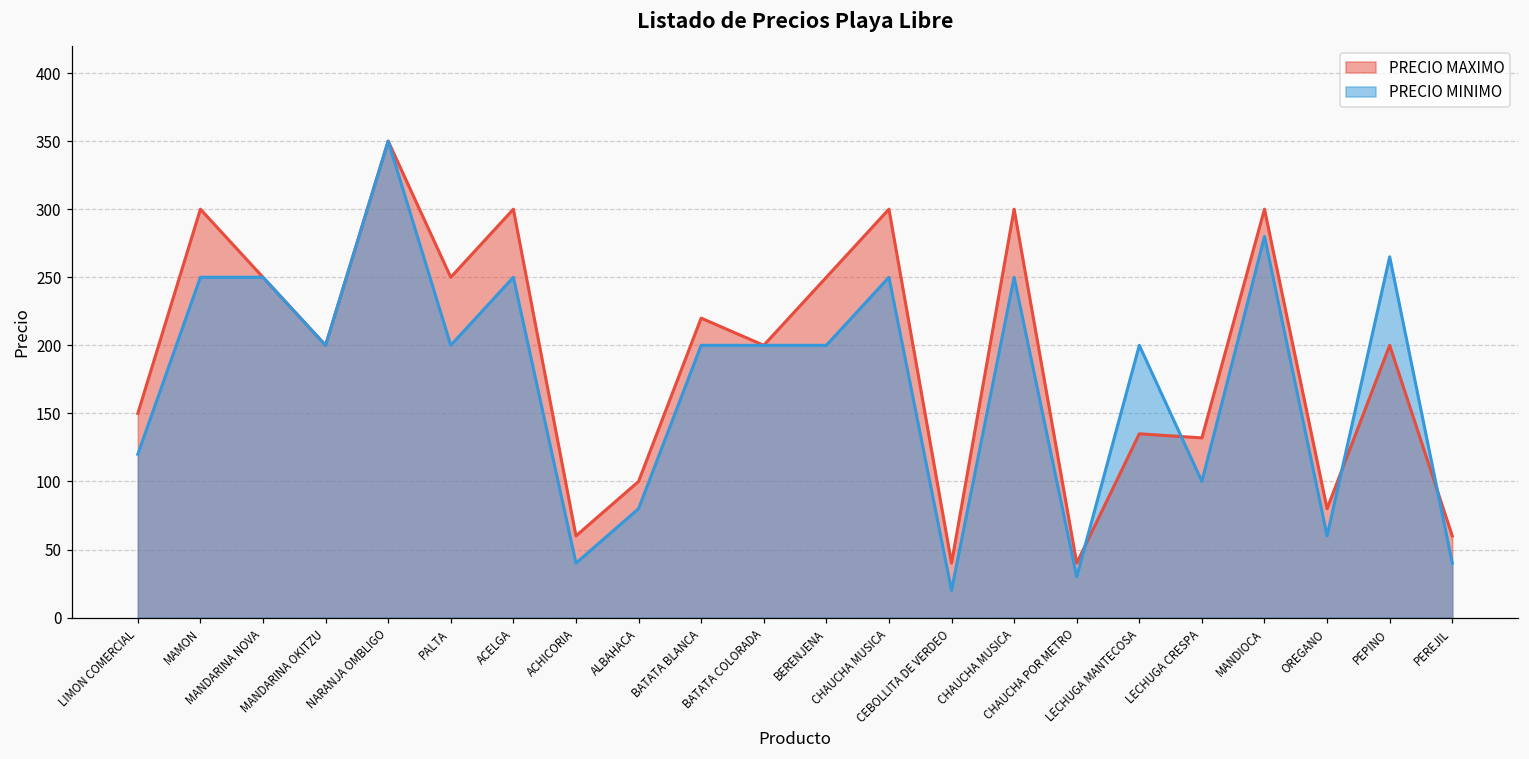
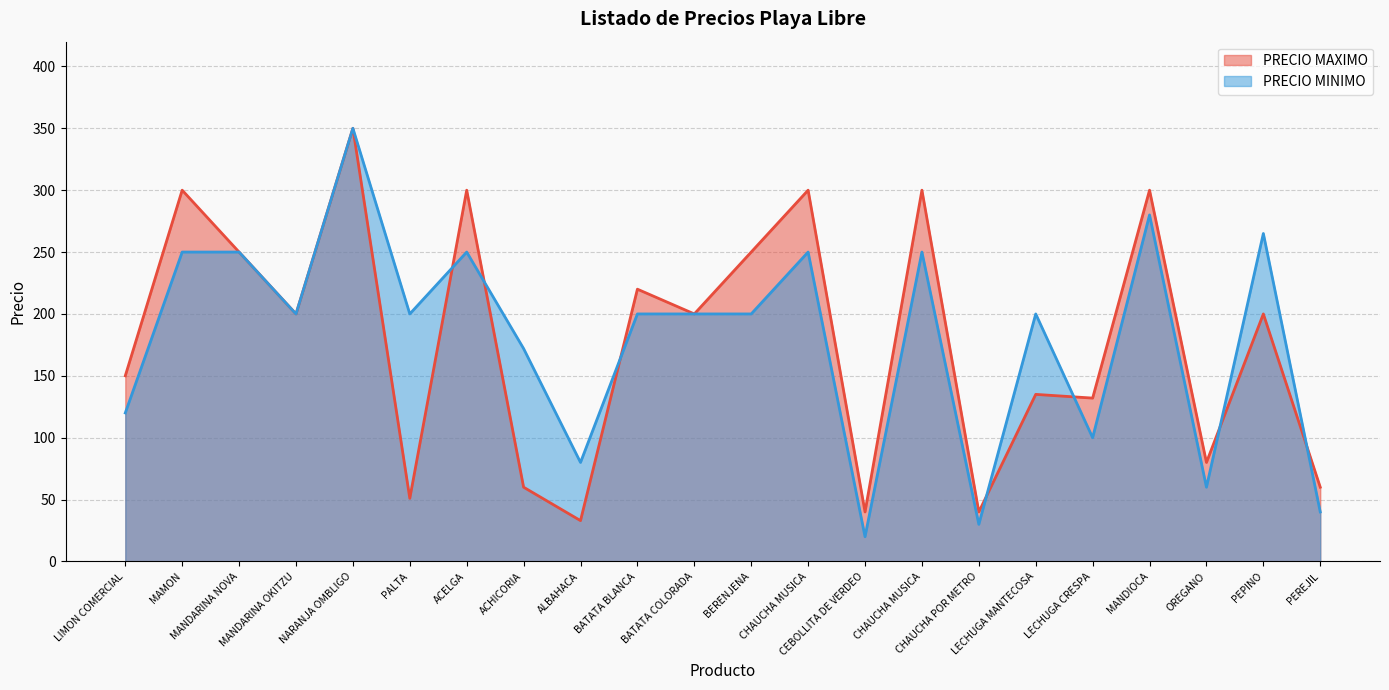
  {
    "PRECIO MAXIMO": {
      "LIMON COMERCIAL": 150,
      "MAMON": 300,
-     "PALTA": 250,
+     "PALTA": 51,
      "ACELGA": 300,
      "ACHICORIA": 60,
-     "ALBAHACA": 100,
+     "ALBAHACA": 33,
      "BATATA BLANCA": 220,
      "BERENJENA": 250,
      "CEBOLLITA DE VERDEO": 40,
      "CHAUCHA POR METRO": 40,
      "LECHUGA MANTECOSA": 135,
      "LECHUGA CRESPA": 132,
      "MANDIOCA": 300,
      "OREGANO": 80,
      "PEPINO": 200,
      "PEREJIL": 60
    },
    "PRECIO MINIMO": {
      "LIMON COMERCIAL": 120,
      "MAMON": 250,
      "PALTA": 200,
      "ACELGA": 250,
-     "ACHICORIA": 40,
+     "ACHICORIA": 172,
      "ALBAHACA": 80,
      "BATATA BLANCA": 200,
      "BERENJENA": 200,
      "CEBOLLITA DE VERDEO": 20,
      "CHAUCHA POR METRO": 30,
      "LECHUGA MANTECOSA": 200,
      "LECHUGA CRESPA": 100,
      "MANDIOCA": 280,
      "OREGANO": 60,
      "PEPINO": 265,
      "PEREJIL": 40
    }
  }
